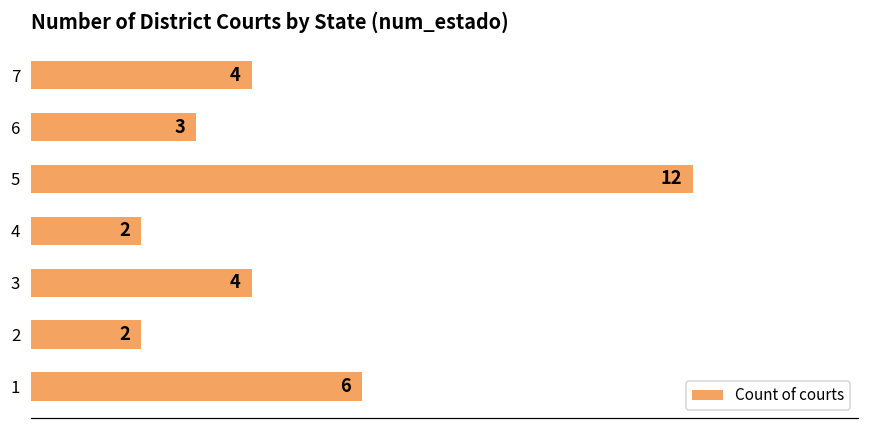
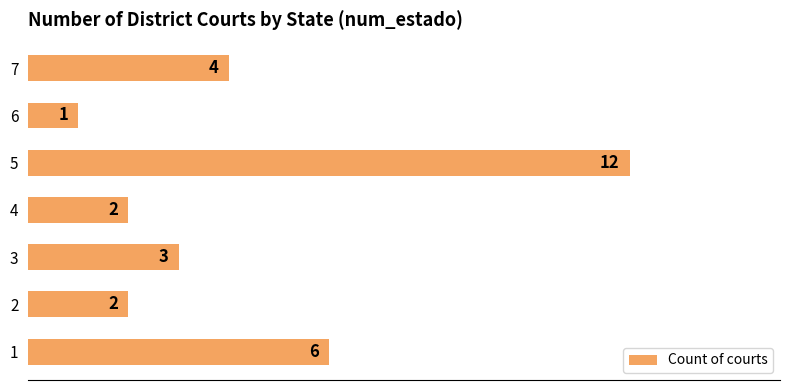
  {
    "7": 4,
-   "6": 3,
+   "6": 1,
    "5": 12,
    "4": 2,
-   "3": 4,
+   "3": 3,
    "2": 2,
    "1": 6
  }
